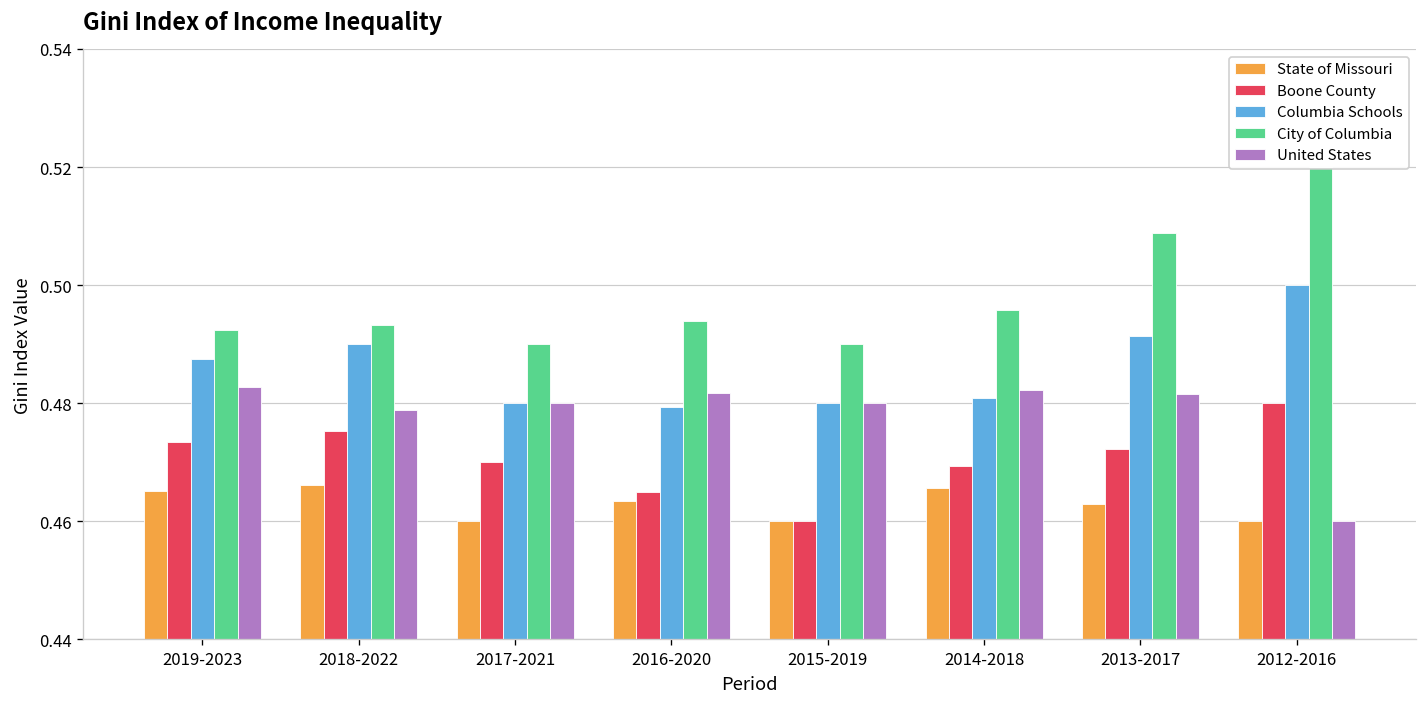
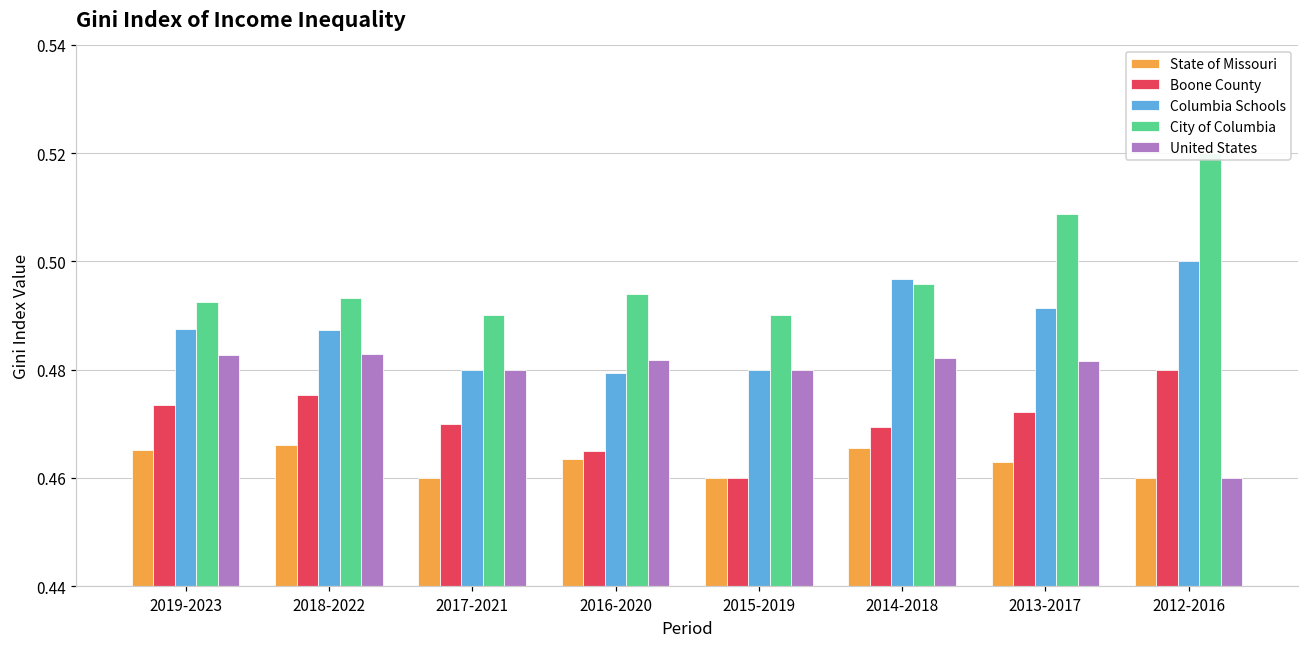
  {
    "State of Missouri": {
      "2019-2023": 0.465,
      "2018-2022": 0.466,
      "2017-2021": 0.460,
      "2016-2020": 0.463,
      "2015-2019": 0.460,
      "2014-2018": 0.466,
      "2013-2017": 0.463,
      "2012-2016": 0.460
    },
    "Boone County": {
      "2019-2023": 0.473,
      "2018-2022": 0.475,
      "2017-2021": 0.470,
      "2016-2020": 0.465,
      "2015-2019": 0.460,
      "2014-2018": 0.469,
      "2013-2017": 0.472,
      "2012-2016": 0.480
    },
    "Columbia Schools": {
      "2019-2023": 0.488,
-     "2018-2022": 0.490,
+     "2018-2022": 0.487,
      "2017-2021": 0.480,
      "2016-2020": 0.479,
      "2015-2019": 0.480,
-     "2014-2018": 0.481,
+     "2014-2018": 0.497,
      "2013-2017": 0.491,
      "2012-2016": 0.500
    },
    "City of Columbia": {
      "2019-2023": 0.492,
      "2018-2022": 0.493,
      "2017-2021": 0.490,
      "2016-2020": 0.494,
      "2015-2019": 0.490,
      "2014-2018": 0.496,
      "2013-2017": 0.509
    },
    "United States": {
      "2019-2023": 0.483,
-     "2018-2022": 0.479,
+     "2018-2022": 0.483,
      "2017-2021": 0.480,
      "2016-2020": 0.482,
      "2015-2019": 0.480,
      "2014-2018": 0.482,
      "2013-2017": 0.482,
      "2012-2016": 0.460
    }
  }
